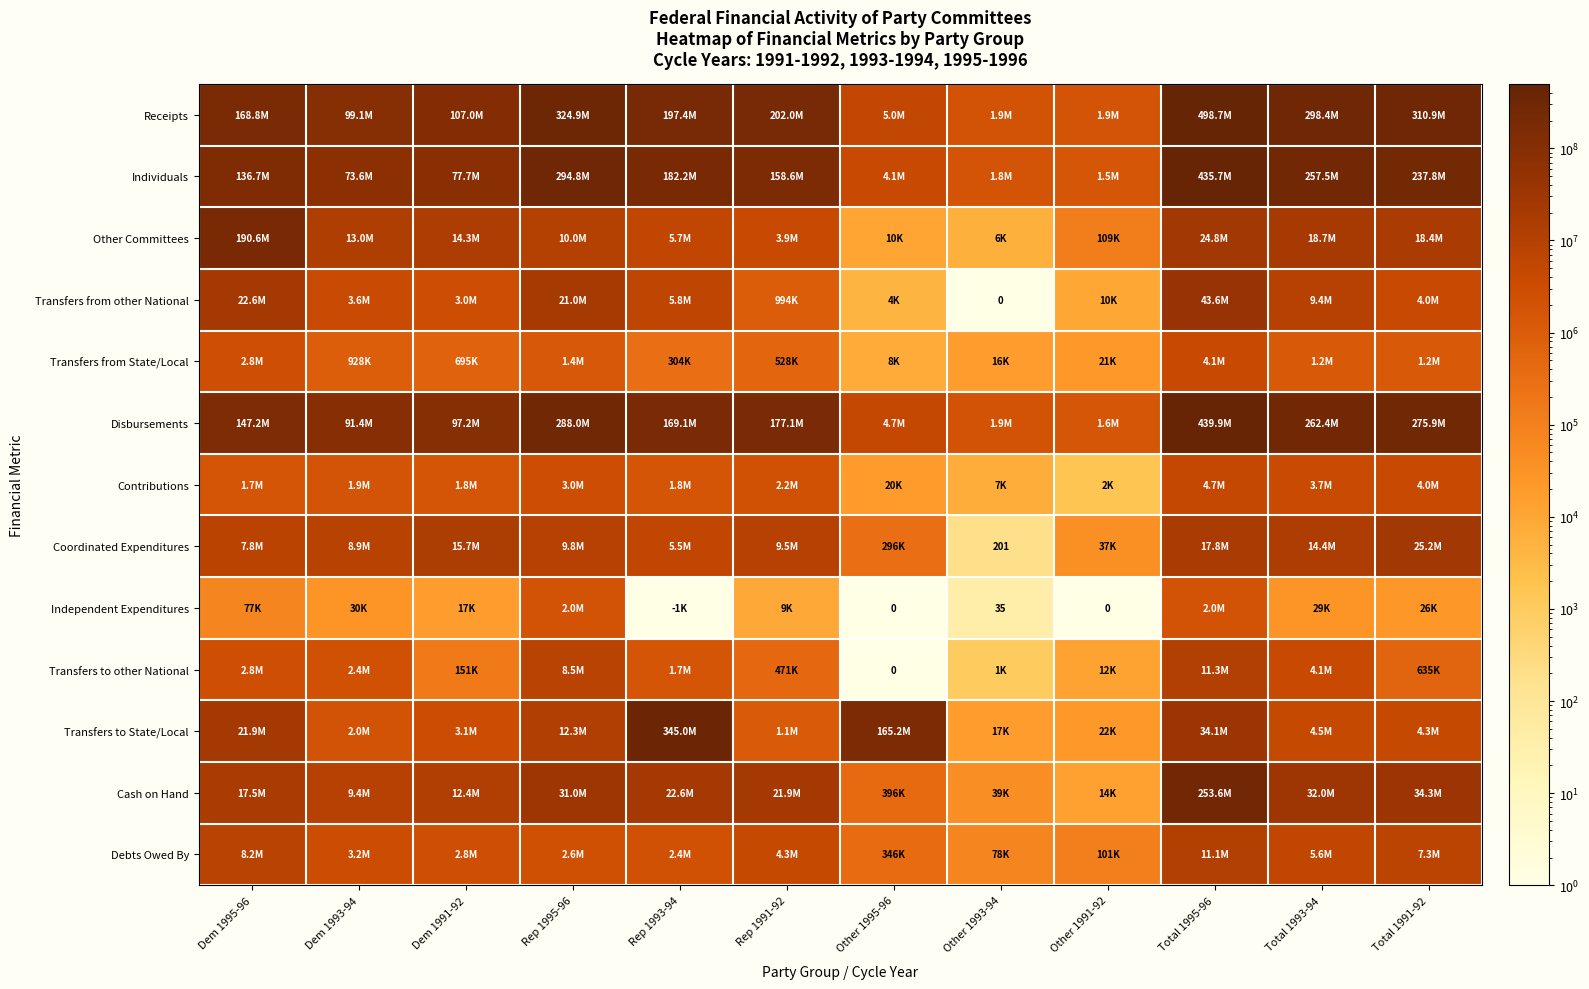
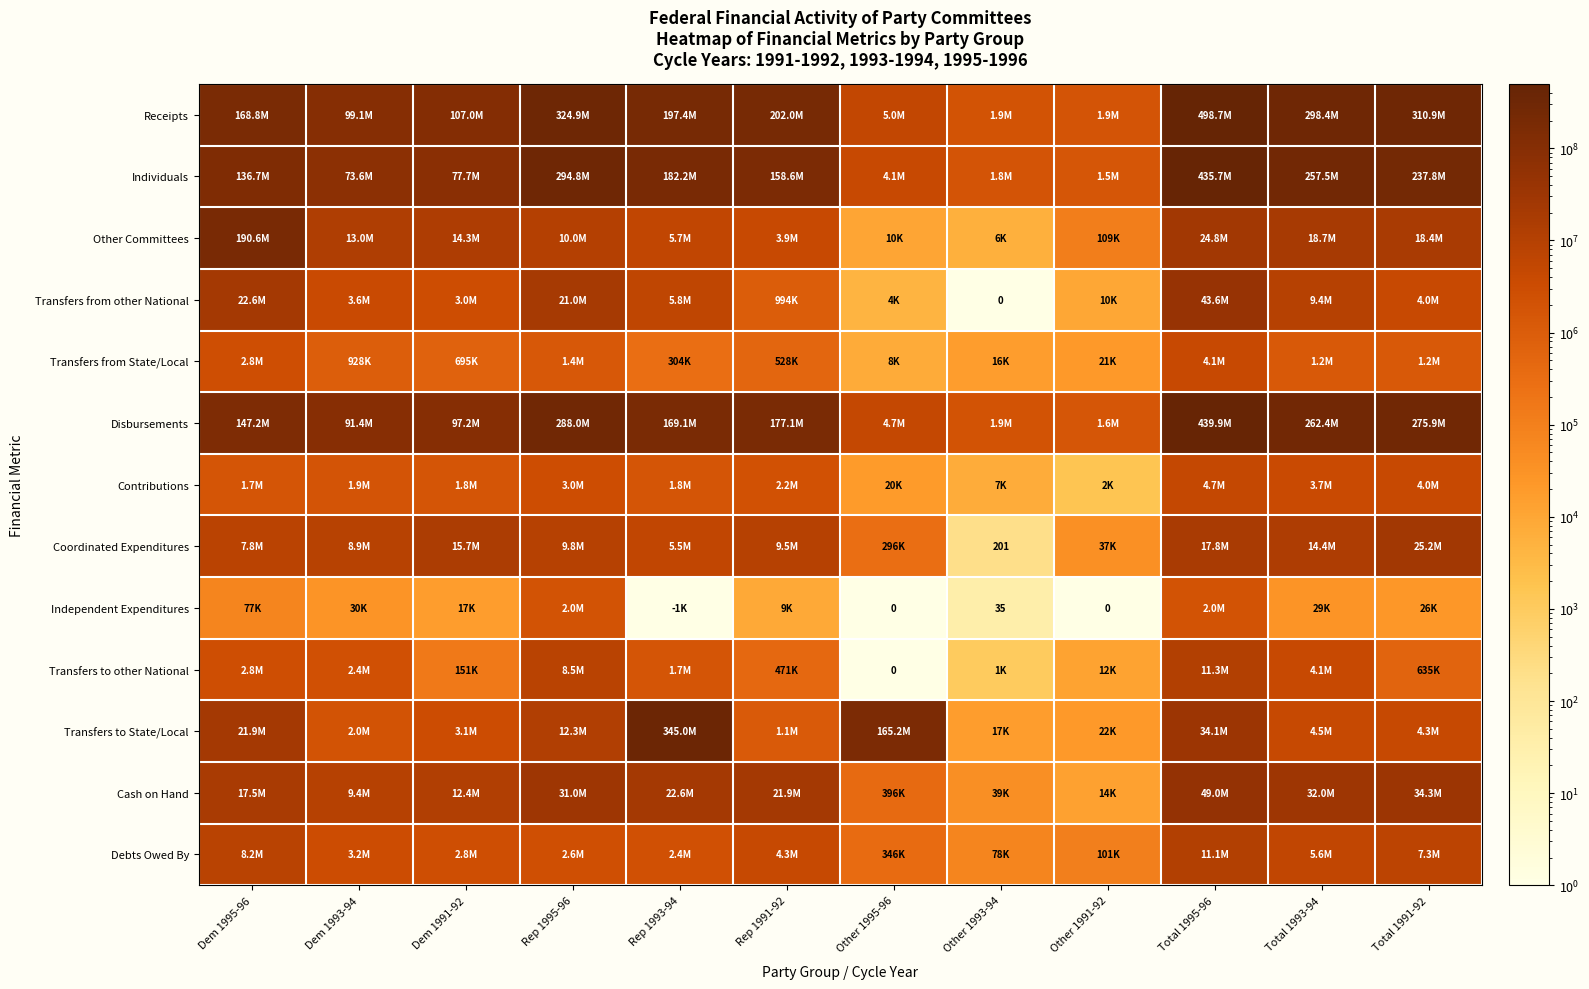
  {
    "Receipts": {
      "Dem 1995-96": "168.8M",
      "Dem 1993-94": "99.1M",
      "Dem 1991-92": "107.0M",
      "Rep 1995-96": "324.9M",
      "Rep 1993-94": "197.4M",
      "Rep 1991-92": "202.0M",
      "Other 1995-96": "5.0M",
      "Other 1993-94": "1.9M",
      "Other 1991-92": "1.9M",
      "Total 1995-96": "498.7M",
      "Total 1993-94": "298.4M",
      "Total 1991-92": "310.9M"
    },
    "Individuals": {
      "Dem 1995-96": "136.7M",
      "Dem 1993-94": "73.6M",
      "Dem 1991-92": "77.7M",
      "Rep 1995-96": "294.8M",
      "Rep 1993-94": "182.2M",
      "Rep 1991-92": "158.6M",
      "Other 1995-96": "4.1M",
      "Other 1993-94": "1.8M",
      "Other 1991-92": "1.5M",
      "Total 1995-96": "435.7M",
      "Total 1993-94": "257.5M",
      "Total 1991-92": "237.8M"
    },
    "Other Committees": {
      "Dem 1995-96": "190.6M",
      "Dem 1993-94": "13.0M",
      "Dem 1991-92": "14.3M",
      "Rep 1995-96": "10.0M",
      "Rep 1993-94": "5.7M",
      "Rep 1991-92": "3.9M",
      "Other 1995-96": "10K",
      "Other 1993-94": "6K",
      "Other 1991-92": "109K",
      "Total 1995-96": "24.8M",
      "Total 1993-94": "18.7M",
      "Total 1991-92": "18.4M"
    },
    "Transfers from other National": {
      "Dem 1995-96": "22.6M",
      "Dem 1993-94": "3.6M",
      "Dem 1991-92": "3.0M",
      "Rep 1995-96": "21.0M",
      "Rep 1993-94": "5.8M",
      "Rep 1991-92": "994K",
      "Other 1995-96": "4K",
      "Other 1993-94": "0",
      "Other 1991-92": "10K",
      "Total 1995-96": "43.6M",
      "Total 1993-94": "9.4M",
      "Total 1991-92": "4.0M"
    },
    "Transfers from State/Local": {
      "Dem 1995-96": "2.8M",
      "Dem 1993-94": "928K",
      "Dem 1991-92": "695K",
      "Rep 1995-96": "1.4M",
      "Rep 1993-94": "304K",
      "Rep 1991-92": "528K",
      "Other 1995-96": "8K",
      "Other 1993-94": "16K",
      "Other 1991-92": "21K",
      "Total 1995-96": "4.1M",
      "Total 1993-94": "1.2M",
      "Total 1991-92": "1.2M"
    },
    "Disbursements": {
      "Dem 1995-96": "147.2M",
      "Dem 1993-94": "91.4M",
      "Dem 1991-92": "97.2M",
      "Rep 1995-96": "288.0M",
      "Rep 1993-94": "169.1M",
      "Rep 1991-92": "177.1M",
      "Other 1995-96": "4.7M",
      "Other 1993-94": "1.9M",
      "Other 1991-92": "1.6M",
      "Total 1995-96": "439.9M",
      "Total 1993-94": "262.4M",
      "Total 1991-92": "275.9M"
    },
    "Contributions": {
      "Dem 1995-96": "1.7M",
      "Dem 1993-94": "1.9M",
      "Dem 1991-92": "1.8M",
      "Rep 1995-96": "3.0M",
      "Rep 1993-94": "1.8M",
      "Rep 1991-92": "2.2M",
      "Other 1995-96": "20K",
      "Other 1993-94": "7K",
      "Other 1991-92": "2K",
      "Total 1995-96": "4.7M",
      "Total 1993-94": "3.7M",
      "Total 1991-92": "4.0M"
    },
    "Coordinated Expenditures": {
      "Dem 1995-96": "7.8M",
      "Dem 1993-94": "8.9M",
      "Dem 1991-92": "15.7M",
      "Rep 1995-96": "9.8M",
      "Rep 1993-94": "5.5M",
      "Rep 1991-92": "9.5M",
      "Other 1995-96": "296K",
      "Other 1993-94": "201",
      "Other 1991-92": "37K",
      "Total 1995-96": "17.8M",
      "Total 1993-94": "14.4M",
      "Total 1991-92": "25.2M"
    },
    "Independent Expenditures": {
      "Dem 1995-96": "77K",
      "Dem 1993-94": "30K",
      "Dem 1991-92": "17K",
      "Rep 1995-96": "2.0M",
      "Rep 1993-94": "-1K",
      "Rep 1991-92": "9K",
      "Other 1995-96": "0",
      "Other 1993-94": "35",
      "Other 1991-92": "0",
      "Total 1995-96": "2.0M",
      "Total 1993-94": "29K",
      "Total 1991-92": "26K"
    },
    "Transfers to other National": {
      "Dem 1995-96": "2.8M",
      "Dem 1993-94": "2.4M",
      "Dem 1991-92": "151K",
      "Rep 1995-96": "8.5M",
      "Rep 1993-94": "1.7M",
      "Rep 1991-92": "471K",
      "Other 1995-96": "0",
      "Other 1993-94": "1K",
      "Other 1991-92": "12K",
      "Total 1995-96": "11.3M",
      "Total 1993-94": "4.1M",
      "Total 1991-92": "635K"
    },
    "Transfers to State/Local": {
      "Dem 1995-96": "21.9M",
      "Dem 1993-94": "2.0M",
      "Dem 1991-92": "3.1M",
      "Rep 1995-96": "12.3M",
      "Rep 1993-94": "345.0M",
      "Rep 1991-92": "1.1M",
      "Other 1995-96": "165.2M",
      "Other 1993-94": "17K",
      "Other 1991-92": "22K",
      "Total 1995-96": "34.1M",
      "Total 1993-94": "4.5M",
      "Total 1991-92": "4.3M"
    },
    "Cash on Hand": {
      "Dem 1995-96": "17.5M",
      "Dem 1993-94": "9.4M",
      "Dem 1991-92": "12.4M",
      "Rep 1995-96": "31.0M",
      "Rep 1993-94": "22.6M",
      "Rep 1991-92": "21.9M",
      "Other 1995-96": "396K",
      "Other 1993-94": "39K",
      "Other 1991-92": "14K",
-     "Total 1995-96": "253.6M",
+     "Total 1995-96": "49.0M",
      "Total 1993-94": "32.0M",
      "Total 1991-92": "34.3M"
    },
    "Debts Owed By": {
      "Dem 1995-96": "8.2M",
      "Dem 1993-94": "3.2M",
      "Dem 1991-92": "2.8M",
      "Rep 1995-96": "2.6M",
      "Rep 1993-94": "2.4M",
      "Rep 1991-92": "4.3M",
      "Other 1995-96": "346K",
      "Other 1993-94": "78K",
      "Other 1991-92": "101K",
      "Total 1995-96": "11.1M",
      "Total 1993-94": "5.6M",
      "Total 1991-92": "7.3M"
    }
  }
